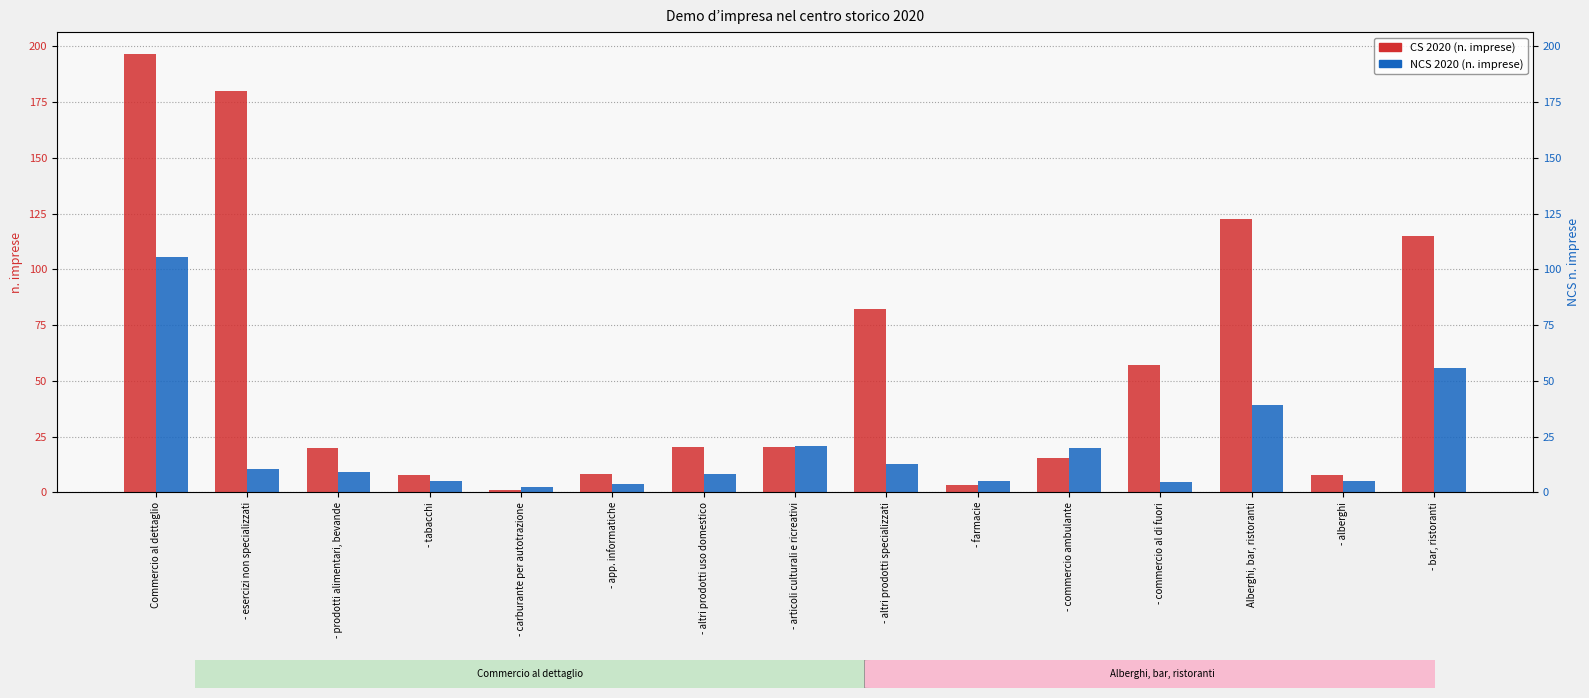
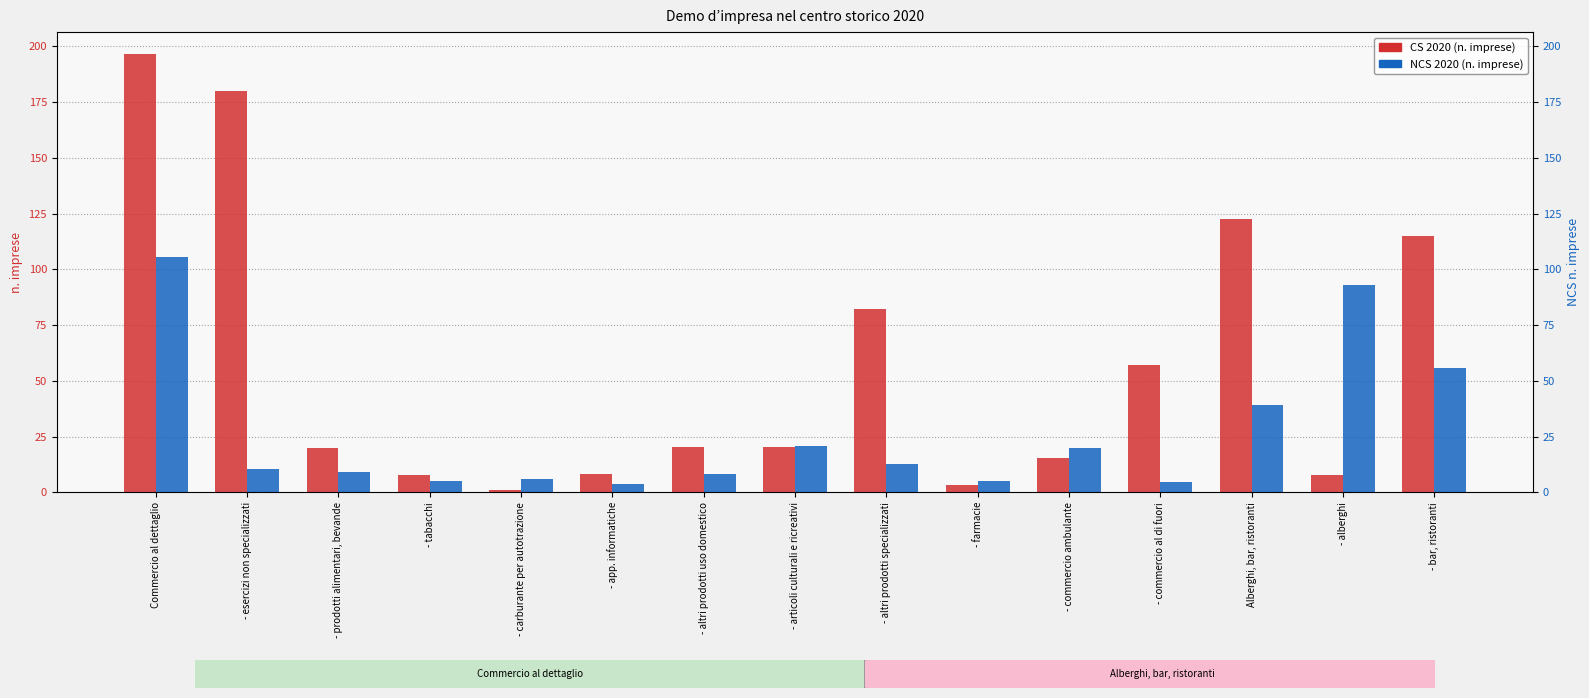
  {
    "CS 2020 (n. imprese)": {
      "Commercio al dettaglio": 197,
      "- esercizi non specializzati": 180,
      "- prodotti alimentari, bevande": 20,
      "- tabacchi": 8,
      "- app. informatiche": 8,
      "- altri prodotti uso domestico": 20,
      "- articoli culturali e ricreativi": 20,
      "- altri prodotti specializzati": 82,
      "- farmacie": 3,
      "- commercio ambulante": 15,
      "- commercio al di fuori": 57,
      "Alberghi, bar, ristoranti": 123,
      "- alberghi": 8,
      "- bar, ristoranti": 115
    },
    "NCS 2020 (n. imprese)": {
      "Commercio al dettaglio": 106,
      "- esercizi non specializzati": 10,
      "- prodotti alimentari, bevande": 9,
      "- tabacchi": 5,
-     "- carburante per autotrazione": 2,
+     "- carburante per autotrazione": 6,
      "- app. informatiche": 4,
      "- altri prodotti uso domestico": 8,
      "- articoli culturali e ricreativi": 21,
      "- altri prodotti specializzati": 13,
      "- farmacie": 5,
      "- commercio ambulante": 20,
      "- commercio al di fuori": 5,
      "Alberghi, bar, ristoranti": 39,
-     "- alberghi": 5,
+     "- alberghi": 93,
      "- bar, ristoranti": 56
    }
  }
